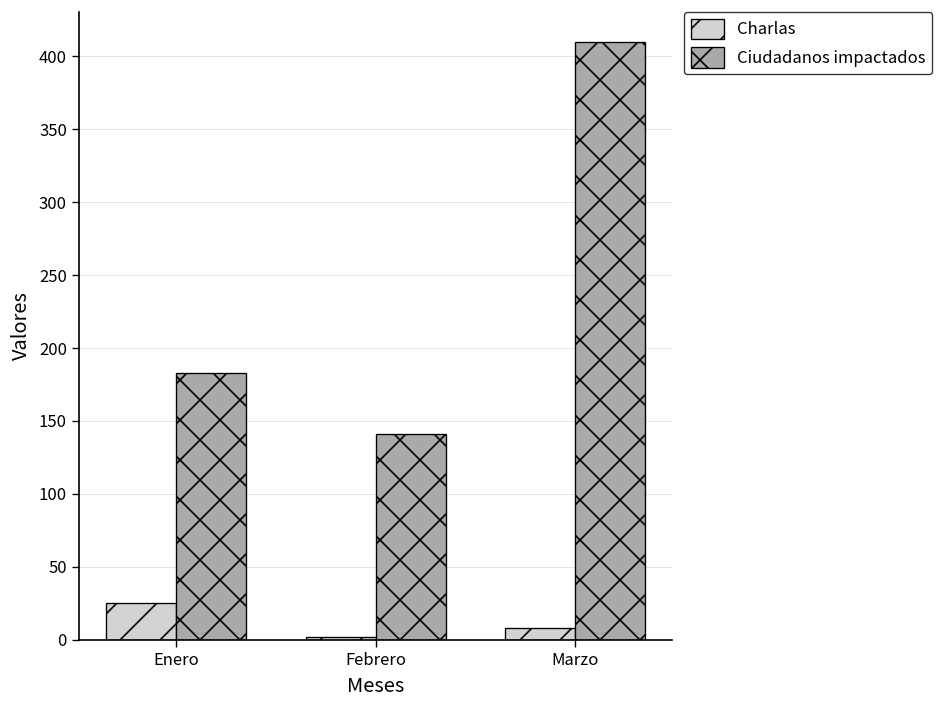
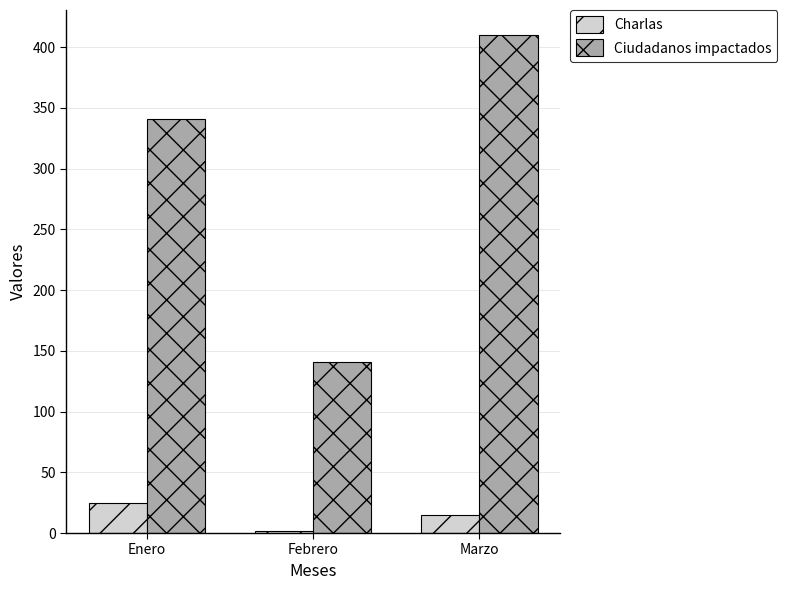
  {
    "Charlas": {
      "Enero": 25,
-     "Marzo": 8
+     "Marzo": 15
    },
    "Ciudadanos impactados": {
-     "Enero": 183,
+     "Enero": 341,
      "Febrero": 141,
      "Marzo": 410
    }
  }
